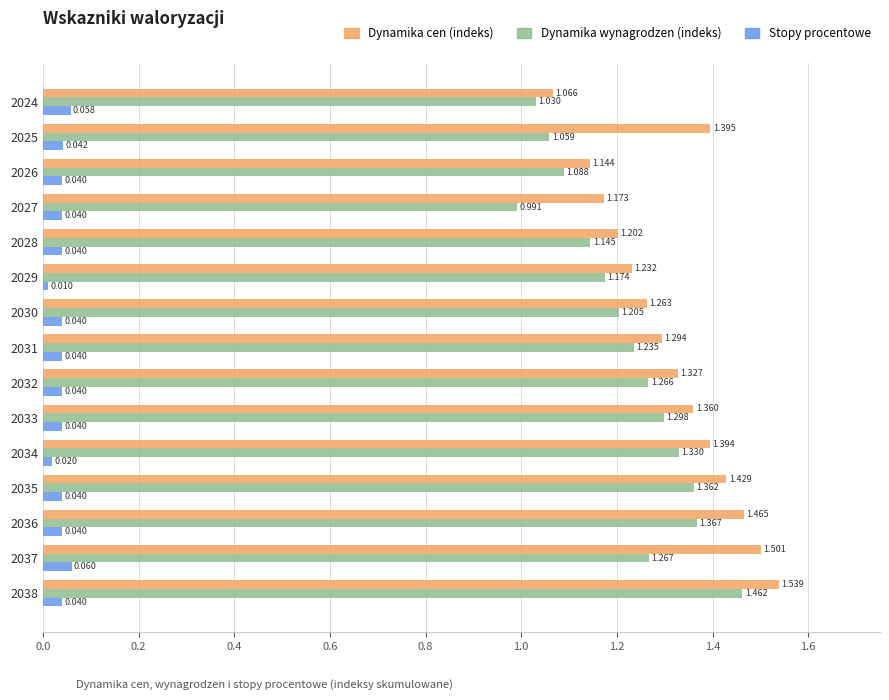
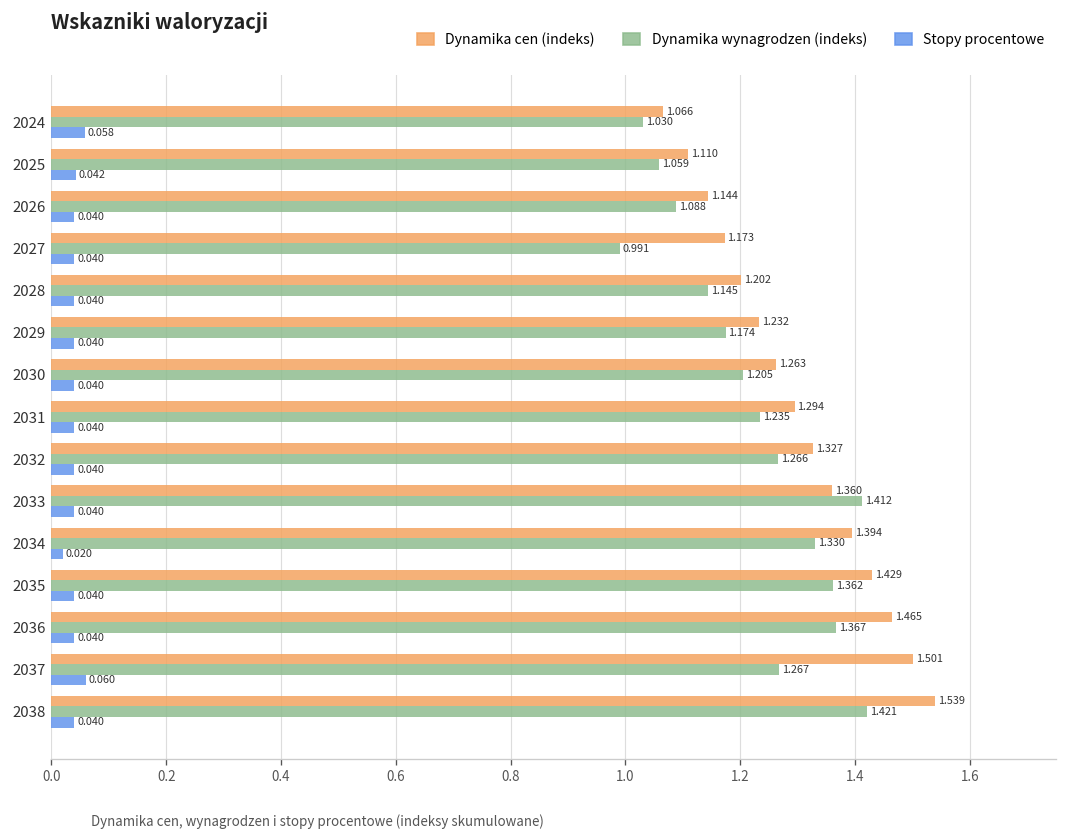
  {
    "Dynamika cen (indeks)": {
      "2024": 1.066,
-     "2025": 1.395,
+     "2025": 1.110,
      "2026": 1.144,
      "2027": 1.173,
      "2028": 1.202,
      "2029": 1.232,
      "2030": 1.263,
      "2031": 1.294,
      "2032": 1.327,
      "2033": 1.360,
      "2034": 1.394,
      "2035": 1.429,
      "2036": 1.465,
      "2037": 1.501,
      "2038": 1.539
    },
    "Dynamika wynagrodzen (indeks)": {
      "2024": 1.030,
      "2025": 1.059,
      "2026": 1.088,
      "2027": 0.991,
      "2028": 1.145,
      "2029": 1.174,
      "2030": 1.205,
      "2031": 1.235,
      "2032": 1.266,
-     "2033": 1.298,
+     "2033": 1.412,
      "2034": 1.330,
      "2035": 1.362,
      "2036": 1.367,
      "2037": 1.267,
-     "2038": 1.462
+     "2038": 1.421
    },
    "Stopy procentowe": {
      "2024": 0.058,
      "2025": 0.042,
      "2026": 0.040,
      "2027": 0.040,
      "2028": 0.040,
-     "2029": 0.010,
+     "2029": 0.040,
      "2030": 0.040,
      "2031": 0.040,
      "2032": 0.040,
      "2033": 0.040,
      "2034": 0.020,
      "2035": 0.040,
      "2036": 0.040,
      "2037": 0.060,
      "2038": 0.040
    }
  }
